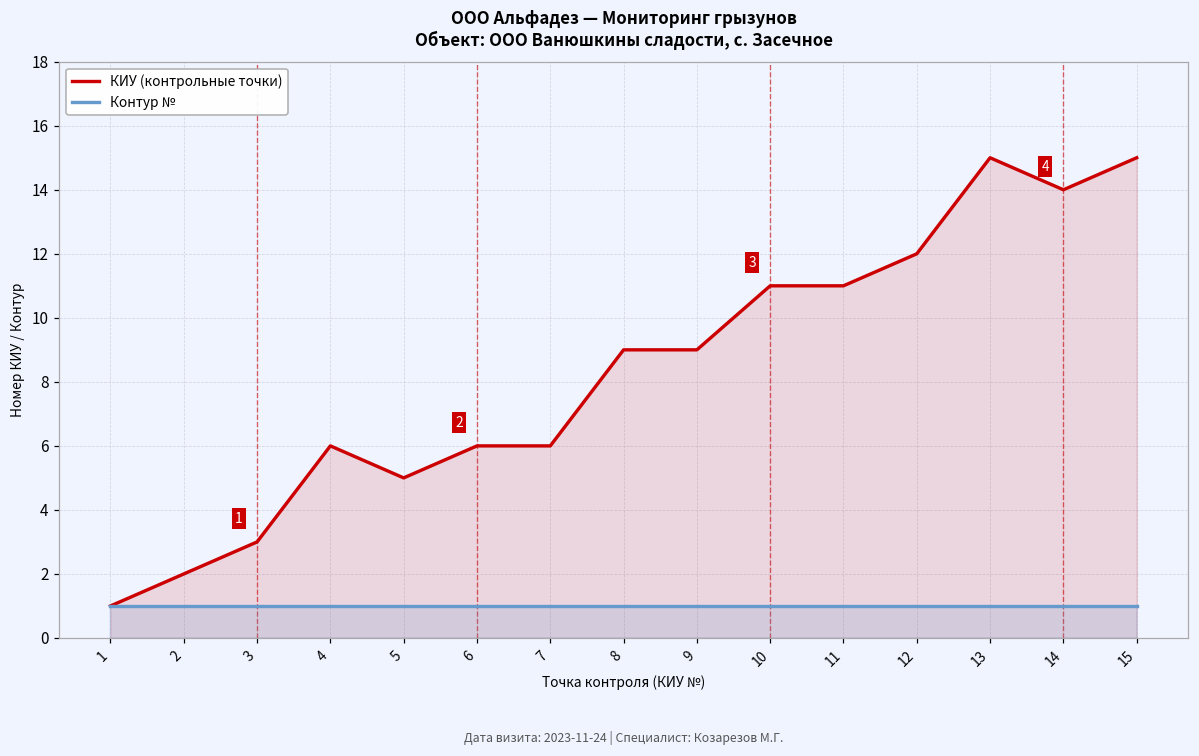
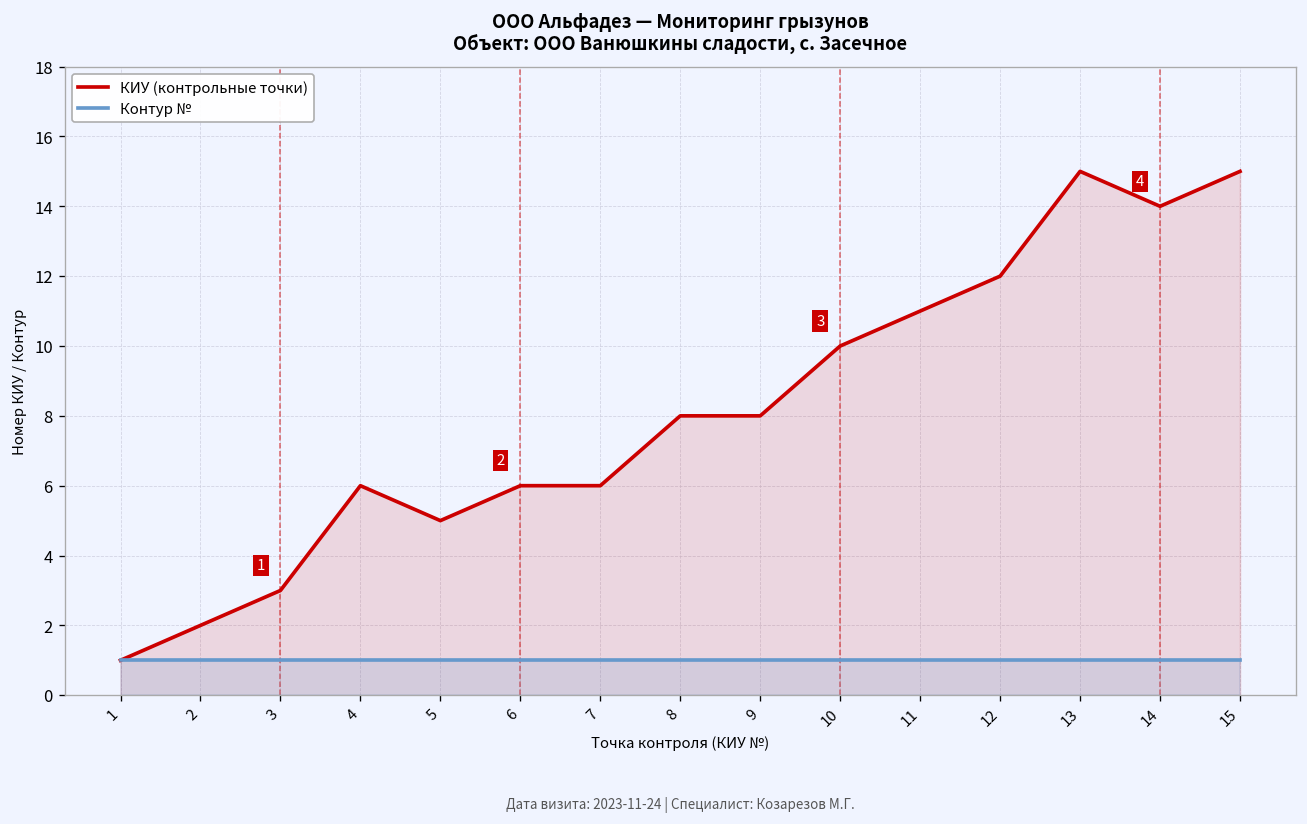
  {
    "КИУ (контрольные точки)": {
      "2": 2,
      "4": 6,
      "5": 5,
      "7": 6,
-     "8": 9,
-     "9": 9,
-     "10": 11,
+     "8": 8,
+     "9": 8,
+     "10": 10,
      "11": 11,
      "12": 12,
      "13": 15,
      "15": 15
    },
    "Контур №": {
      "2": 1,
      "3": 1,
      "4": 1,
      "5": 1,
      "6": 1,
      "7": 1,
      "8": 1,
      "9": 1,
      "10": 1,
      "11": 1,
      "12": 1,
      "13": 1,
      "14": 1,
      "15": 1
    }
  }
